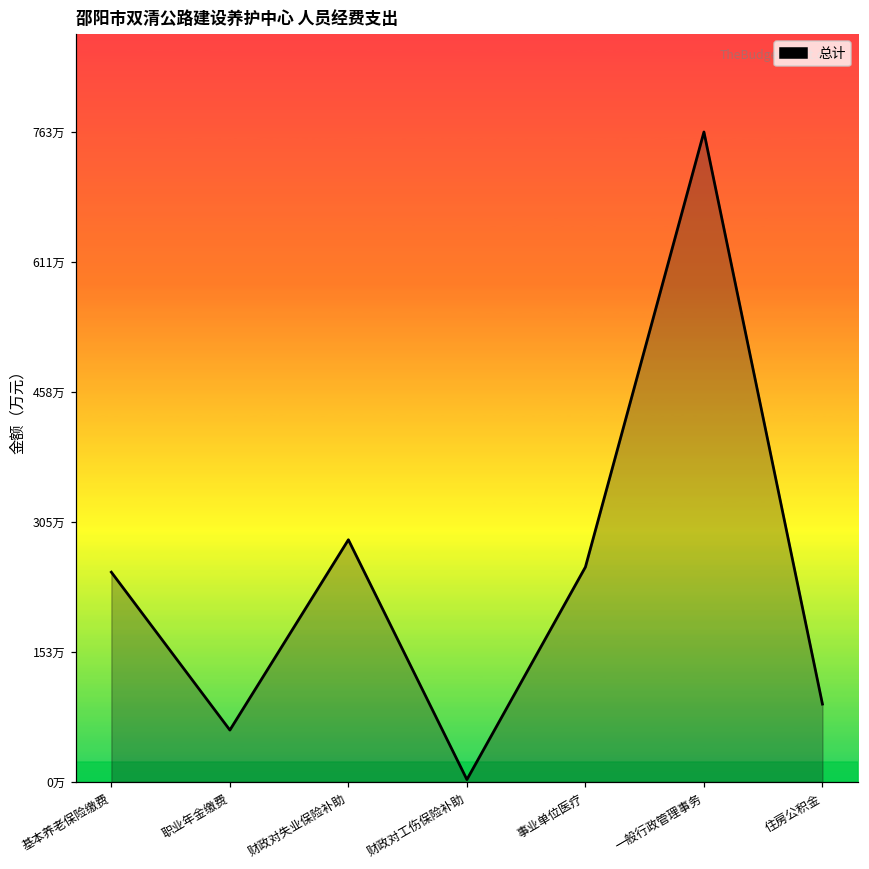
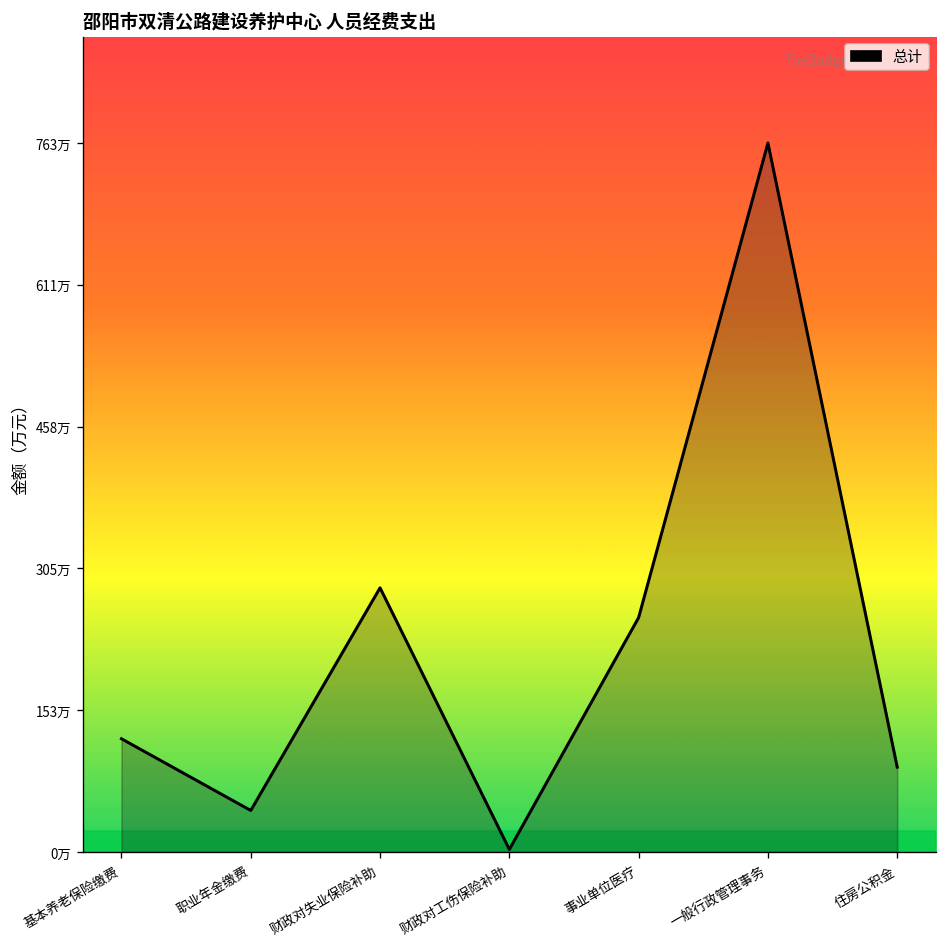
  {
-   "基本养老保险缴费": "250万",
-   "职业年金缴费": "60万",
+   "基本养老保险缴费": "120万",
+   "职业年金缴费": "40万",
    "财政对失业保险补助": "280万",
    "事业单位医疗": "250万",
    "一般行政管理事务": "760万",
    "住房公积金": "90万"
  }
